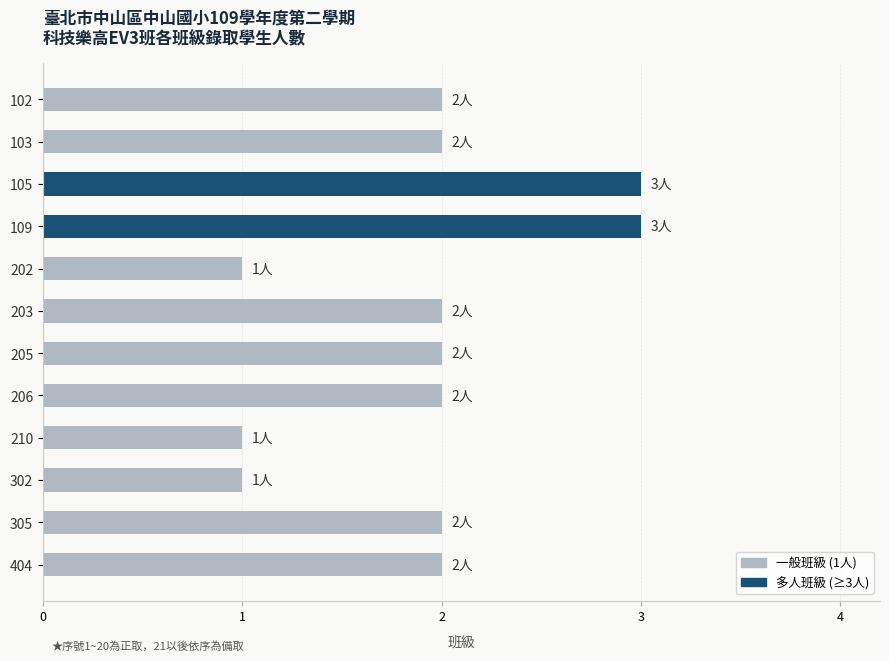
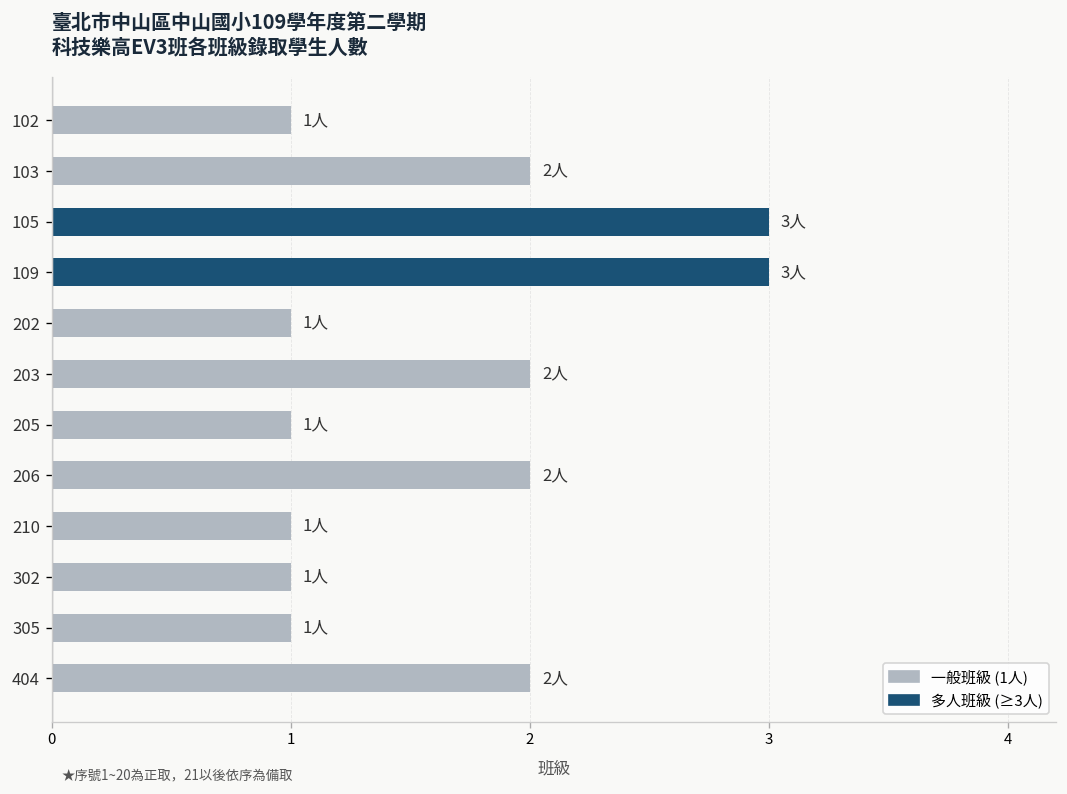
  {
-   "102": "2人",
+   "102": "1人",
    "103": "2人",
    "105": "3人",
    "109": "3人",
    "202": "1人",
    "203": "2人",
-   "205": "2人",
+   "205": "1人",
    "206": "2人",
    "210": "1人",
    "302": "1人",
-   "305": "2人",
+   "305": "1人",
    "404": "2人"
  }
